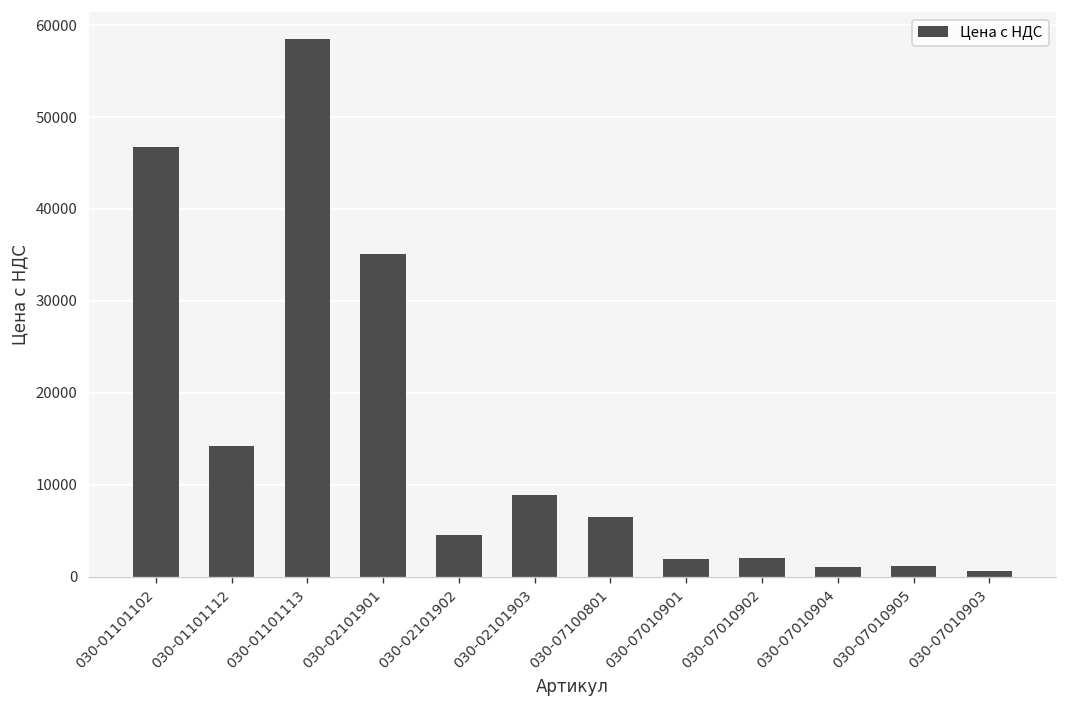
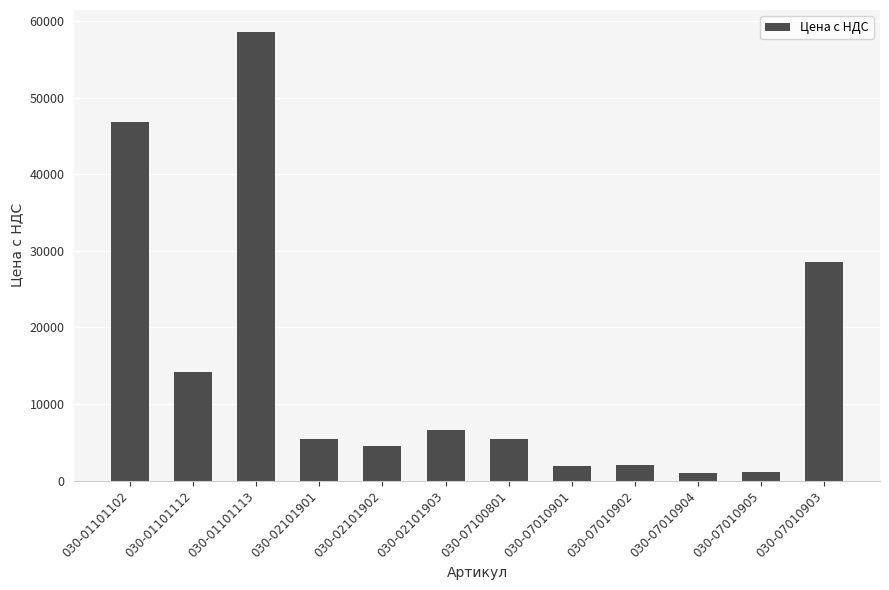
  {
    "030-01101102": 47000,
    "030-01101112": 14000,
    "030-01101113": 59000,
-   "030-02101901": 35000,
+   "030-02101901": 5000,
    "030-02101902": 5000,
-   "030-02101903": 9000,
-   "030-07100801": 6000,
+   "030-02101903": 7000,
+   "030-07100801": 5000,
    "030-07010901": 2000,
    "030-07010902": 2000,
    "030-07010904": 1000,
    "030-07010905": 1000,
-   "030-07010903": 1000
+   "030-07010903": 29000
  }
